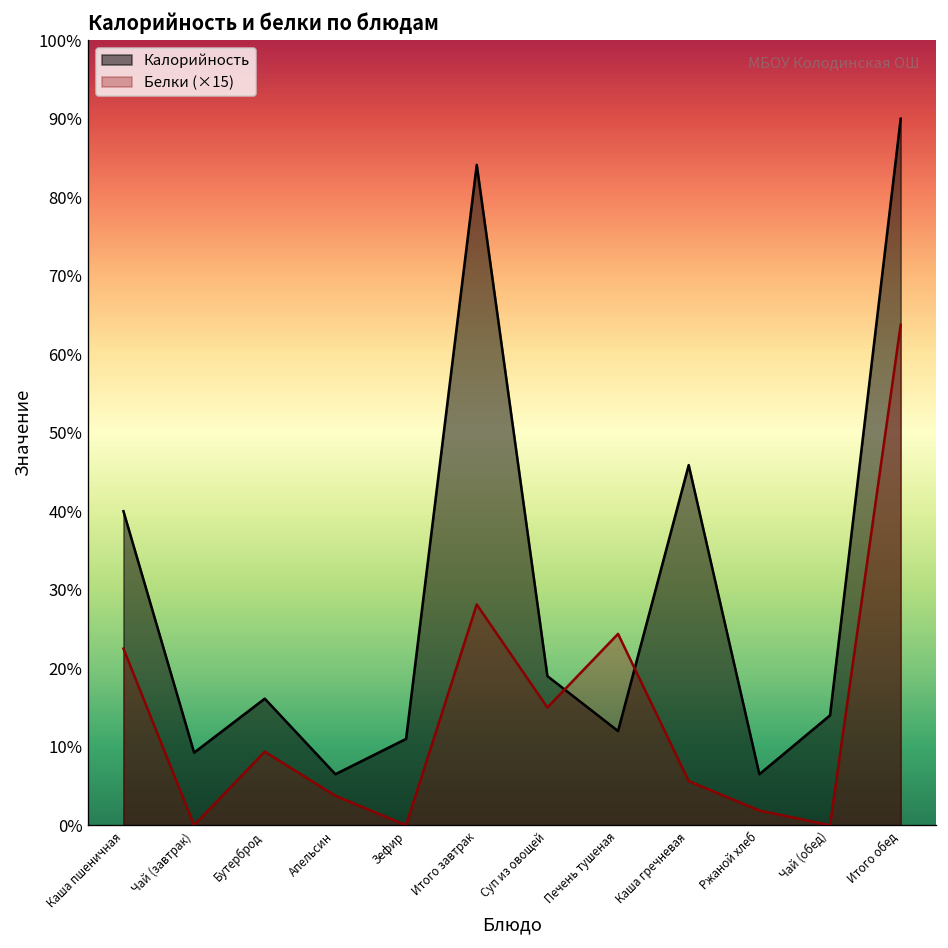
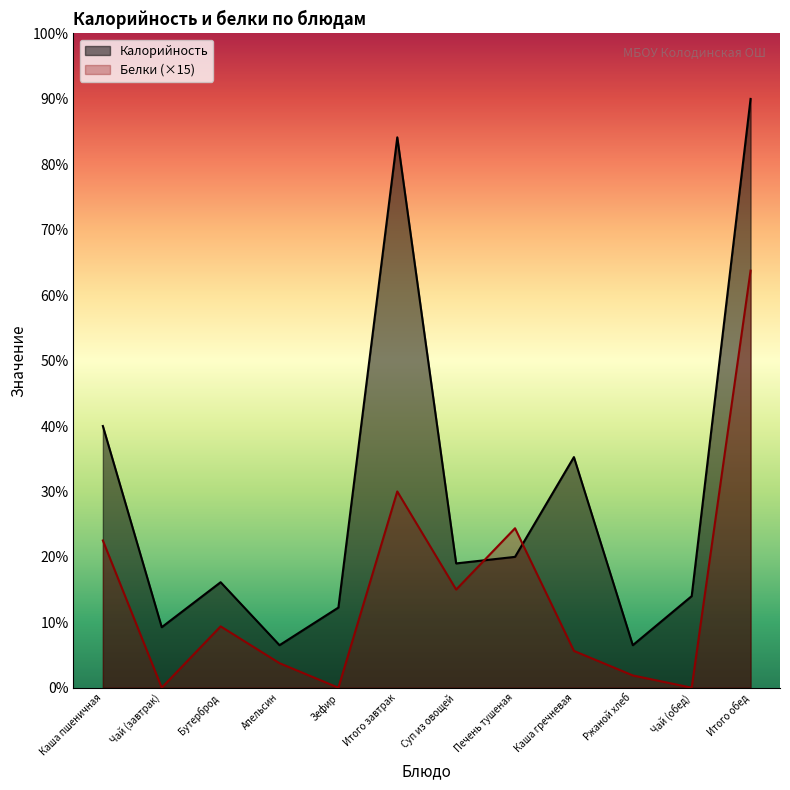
  {
    "Калорийность": {
      "Каша пшеничная": "40%",
      "Чай (завтрак)": "9%",
      "Бутерброд": "16%",
      "Апельсин": "7%",
-     "Зефир": "11%",
+     "Зефир": "12%",
      "Итого завтрак": "84%",
      "Суп из овощей": "19%",
-     "Печень тушеная": "12%",
-     "Каша гречневая": "46%",
+     "Печень тушеная": "20%",
+     "Каша гречневая": "35%",
      "Ржаной хлеб": "7%",
      "Чай (обед)": "14%",
      "Итого обед": "90%"
    },
    "Белки (×15)": {
      "Каша пшеничная": "23%",
      "Чай (завтрак)": "0%",
      "Бутерброд": "9%",
      "Апельсин": "4%",
      "Зефир": "0%",
-     "Итого завтрак": "28%",
+     "Итого завтрак": "30%",
      "Суп из овощей": "15%",
      "Печень тушеная": "24%",
      "Каша гречневая": "6%",
      "Ржаной хлеб": "2%",
      "Чай (обед)": "0%",
      "Итого обед": "64%"
    }
  }
